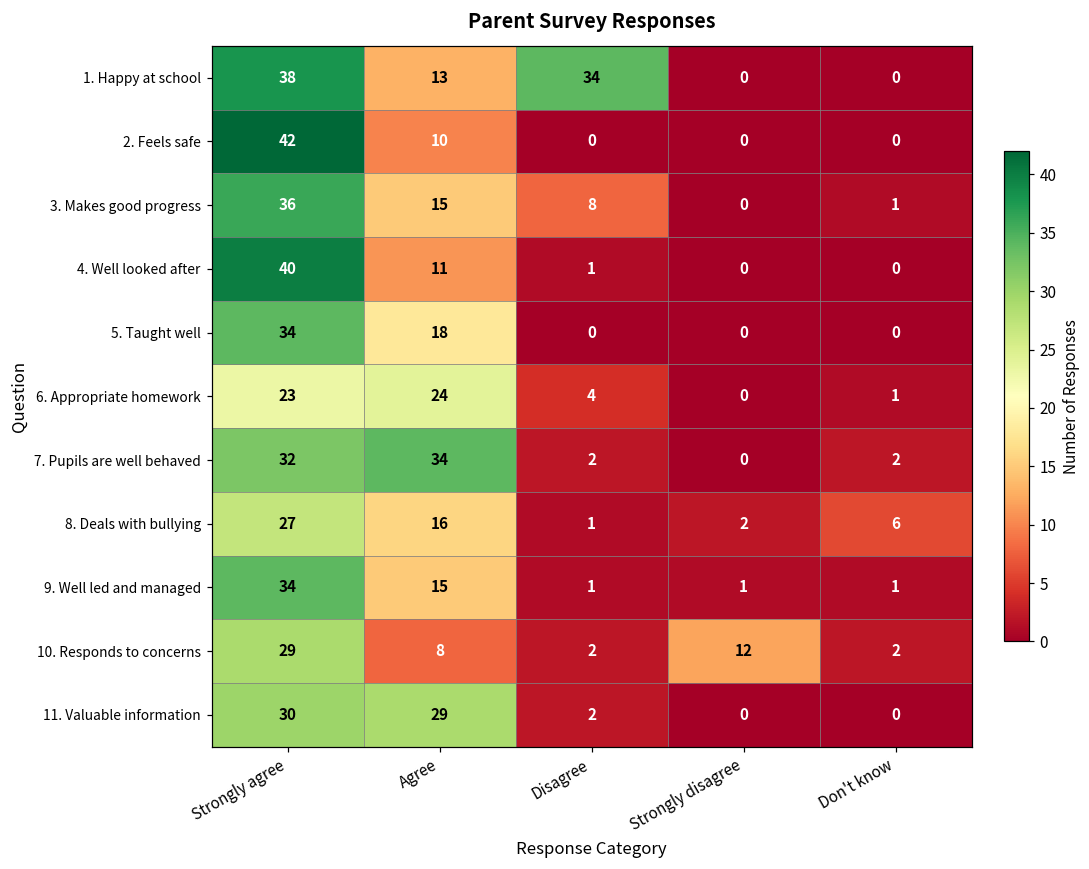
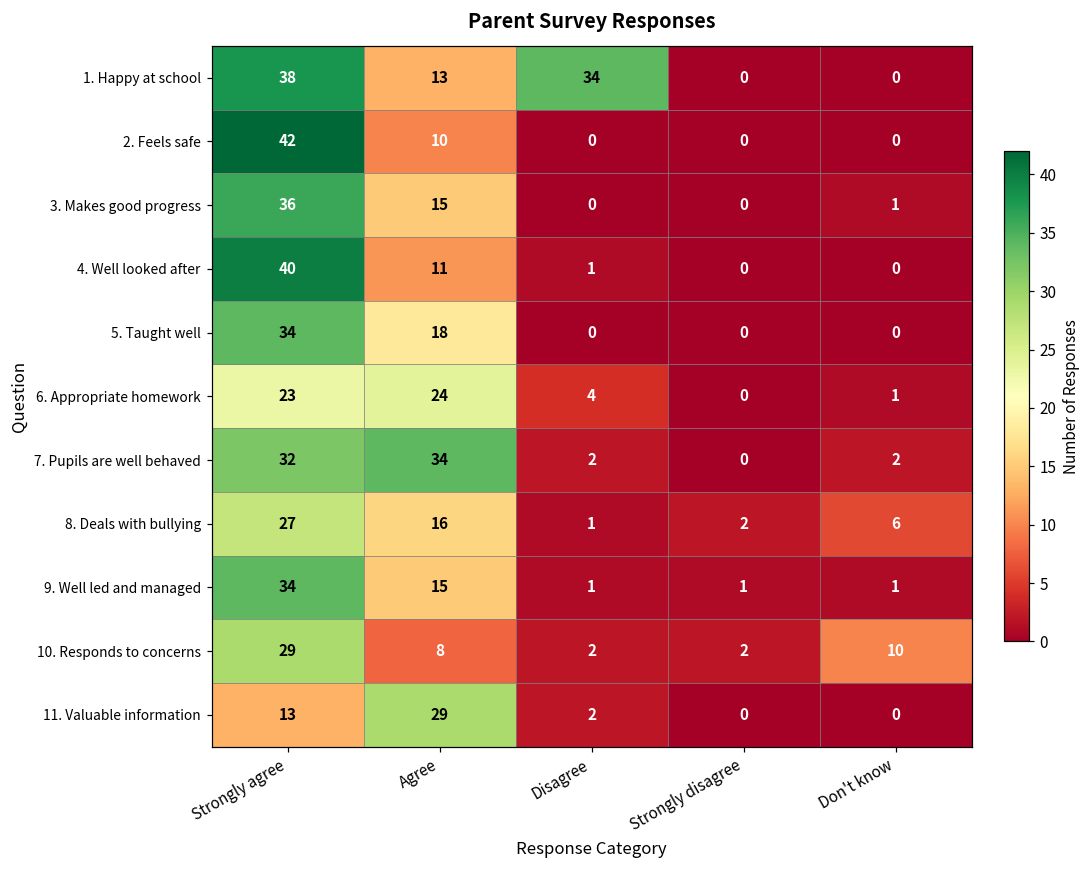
  {
    "1. Happy at school": {
      "Strongly agree": 38,
      "Agree": 13,
      "Disagree": 34,
      "Strongly disagree": 0,
      "Don't know": 0
    },
    "2. Feels safe": {
      "Strongly agree": 42,
      "Agree": 10,
      "Disagree": 0,
      "Strongly disagree": 0,
      "Don't know": 0
    },
    "3. Makes good progress": {
      "Strongly agree": 36,
      "Agree": 15,
-     "Disagree": 8,
+     "Disagree": 0,
      "Strongly disagree": 0,
      "Don't know": 1
    },
    "4. Well looked after": {
      "Strongly agree": 40,
      "Agree": 11,
      "Disagree": 1,
      "Strongly disagree": 0,
      "Don't know": 0
    },
    "5. Taught well": {
      "Strongly agree": 34,
      "Agree": 18,
      "Disagree": 0,
      "Strongly disagree": 0,
      "Don't know": 0
    },
    "6. Appropriate homework": {
      "Strongly agree": 23,
      "Agree": 24,
      "Disagree": 4,
      "Strongly disagree": 0,
      "Don't know": 1
    },
    "7. Pupils are well behaved": {
      "Strongly agree": 32,
      "Agree": 34,
      "Disagree": 2,
      "Strongly disagree": 0,
      "Don't know": 2
    },
    "8. Deals with bullying": {
      "Strongly agree": 27,
      "Agree": 16,
      "Disagree": 1,
      "Strongly disagree": 2,
      "Don't know": 6
    },
    "9. Well led and managed": {
      "Strongly agree": 34,
      "Agree": 15,
      "Disagree": 1,
      "Strongly disagree": 1,
      "Don't know": 1
    },
    "10. Responds to concerns": {
      "Strongly agree": 29,
      "Agree": 8,
      "Disagree": 2,
-     "Strongly disagree": 12,
-     "Don't know": 2
+     "Strongly disagree": 2,
+     "Don't know": 10
    },
    "11. Valuable information": {
-     "Strongly agree": 30,
+     "Strongly agree": 13,
      "Agree": 29,
      "Disagree": 2,
      "Strongly disagree": 0,
      "Don't know": 0
    }
  }
